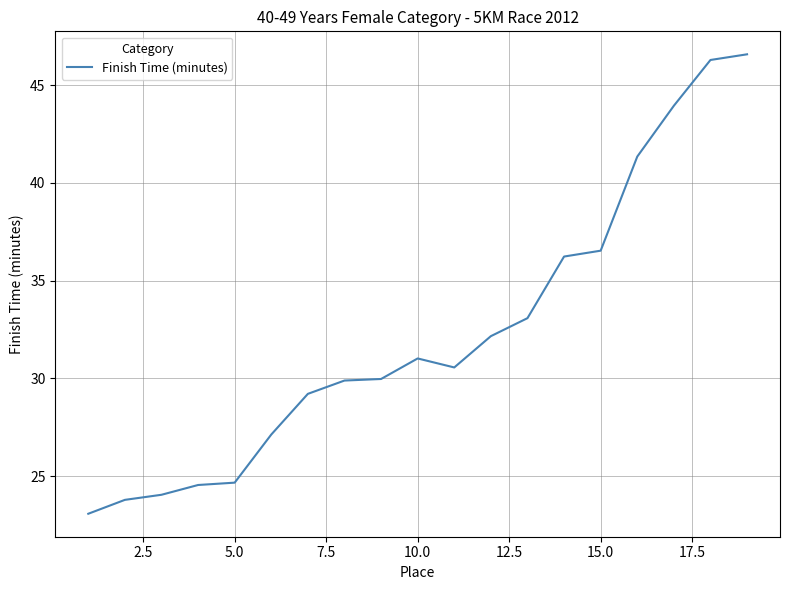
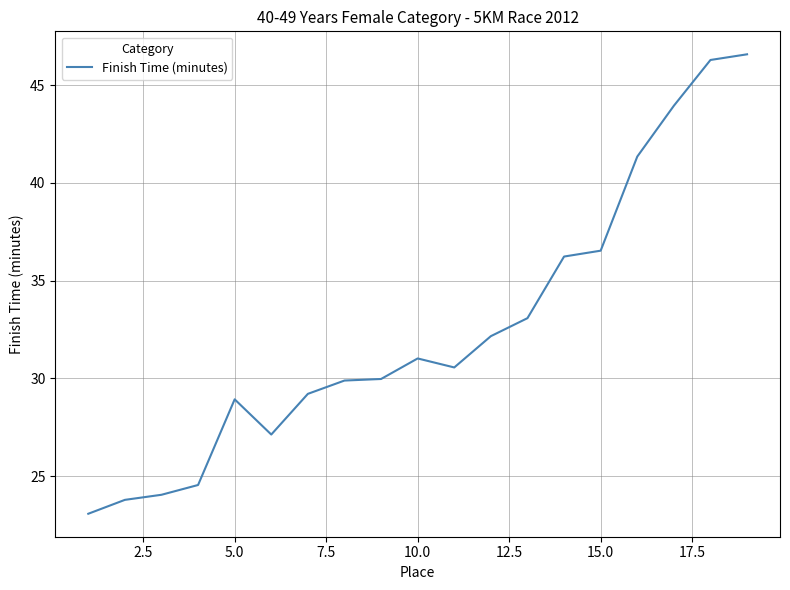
  {
-   "5.0": 24.7,
+   "5.0": 28.9,
    "10.0": 31.0,
    "15.0": 36.5
  }
